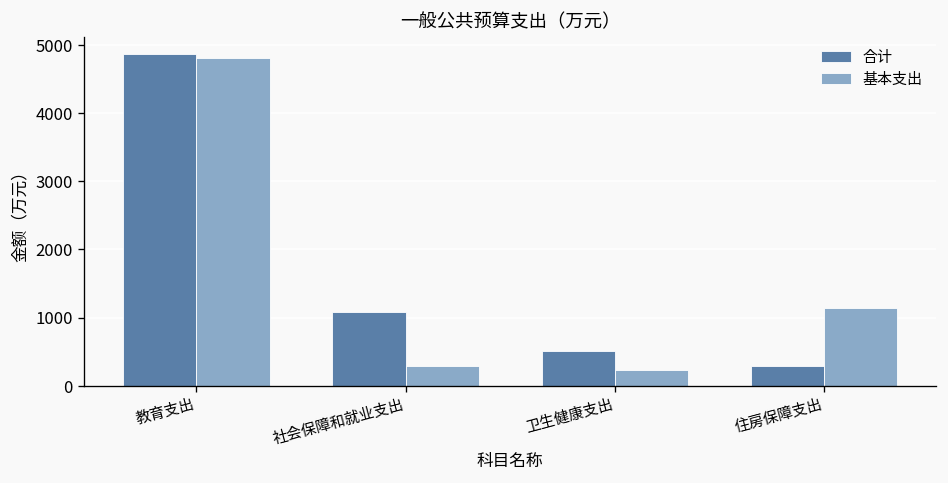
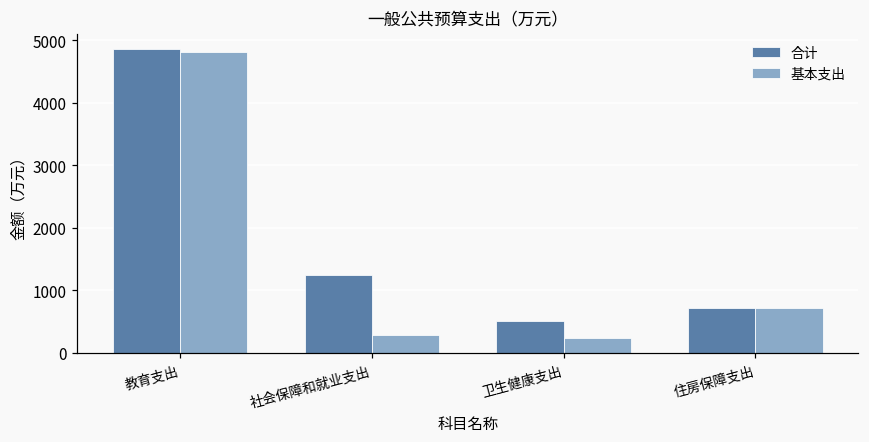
  {
    "合计": {
      "教育支出": 4900,
-     "社会保障和就业支出": 1100,
+     "社会保障和就业支出": 1200,
      "卫生健康支出": 500,
-     "住房保障支出": 300
+     "住房保障支出": 700
    },
    "基本支出": {
      "教育支出": 4800,
      "社会保障和就业支出": 300,
      "卫生健康支出": 200,
-     "住房保障支出": 1100
+     "住房保障支出": 700
    }
  }
